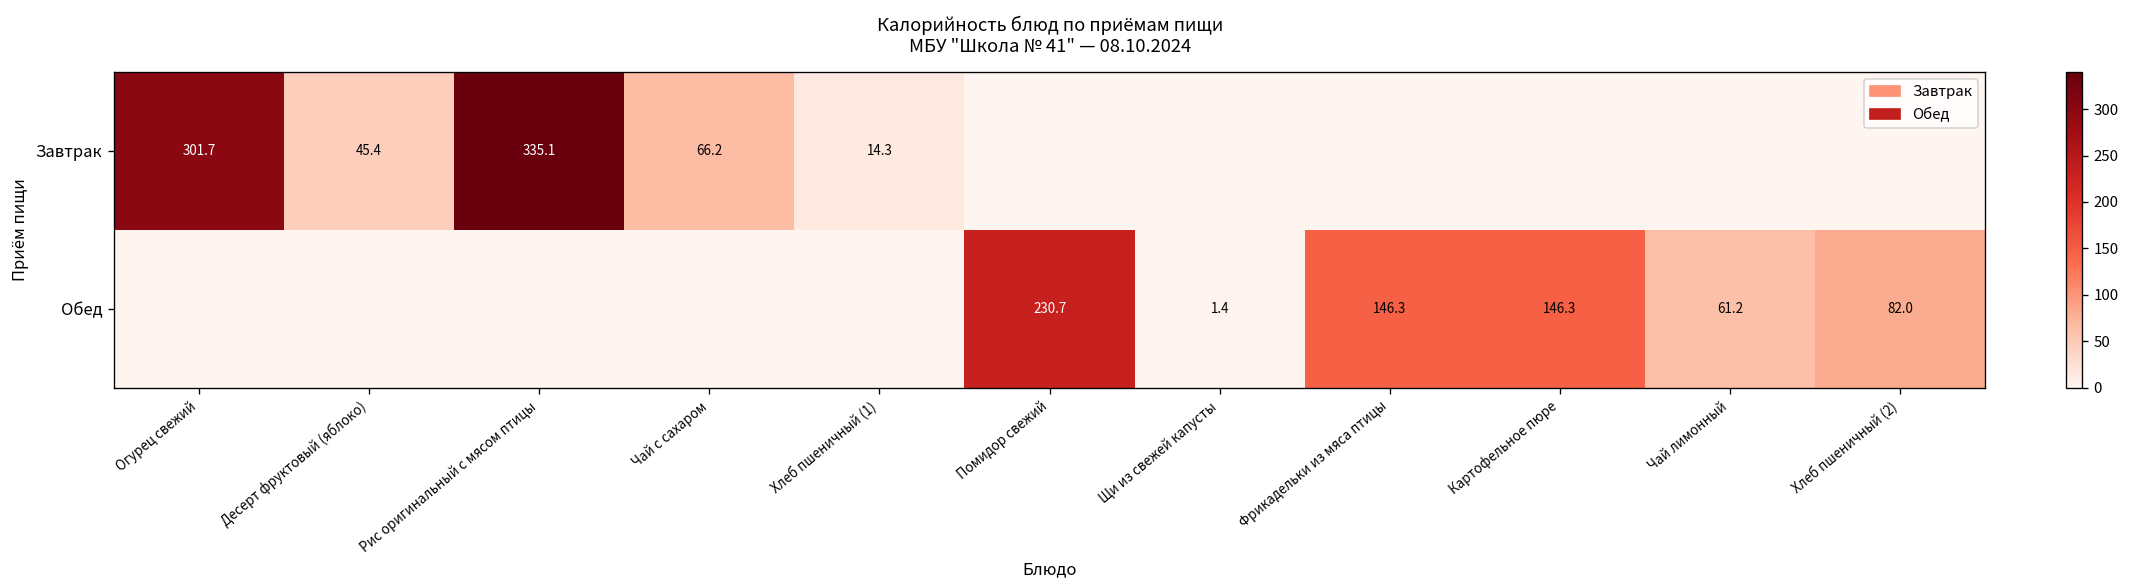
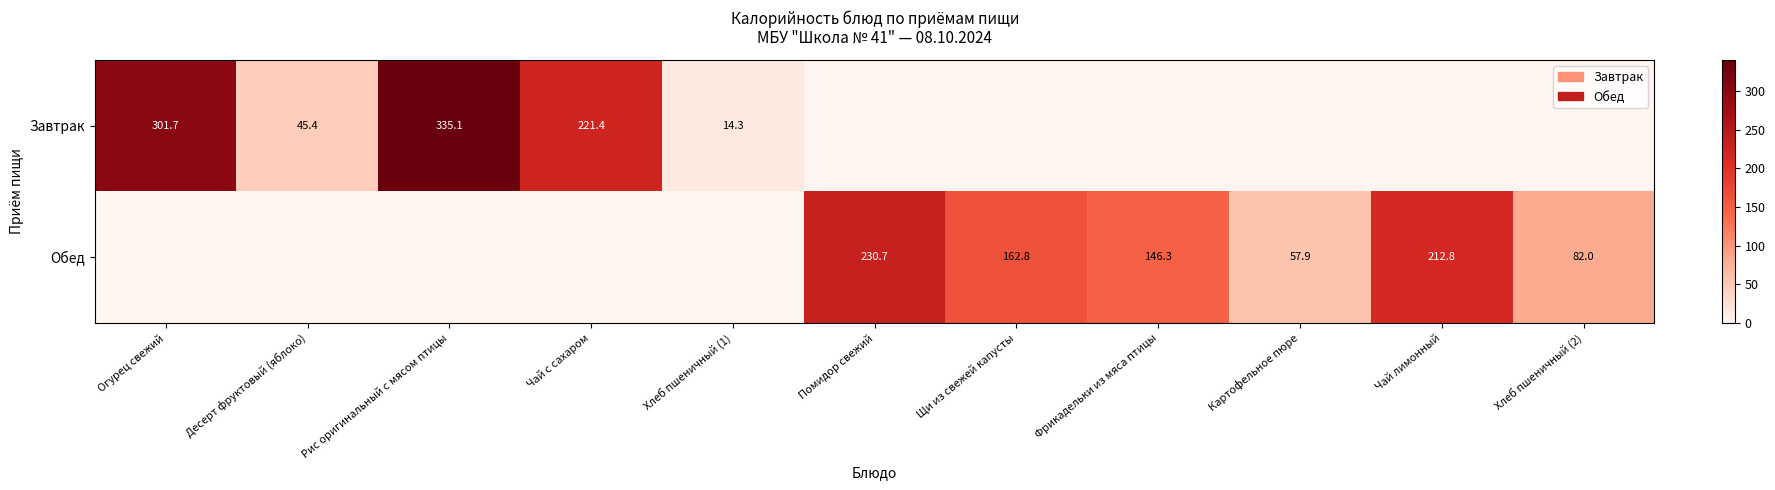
  {
    "Завтрак": {
      "Огурец свежий": 301.7,
      "Десерт фруктовый (яблоко)": 45.4,
      "Рис оригинальный с мясом птицы": 335.1,
-     "Чай с сахаром": 66.2,
+     "Чай с сахаром": 221.4,
      "Хлеб пшеничный (1)": 14.3
    },
    "Обед": {
      "Помидор свежий": 230.7,
-     "Щи из свежей капусты": 1.4,
+     "Щи из свежей капусты": 162.8,
      "Фрикадельки из мяса птицы": 146.3,
-     "Картофельное пюре": 146.3,
-     "Чай лимонный": 61.2,
+     "Картофельное пюре": 57.9,
+     "Чай лимонный": 212.8,
      "Хлеб пшеничный (2)": 82.0
    }
  }
